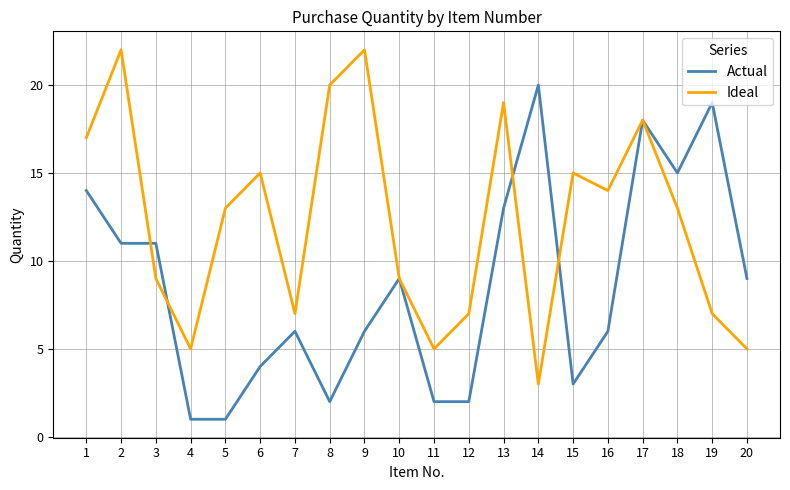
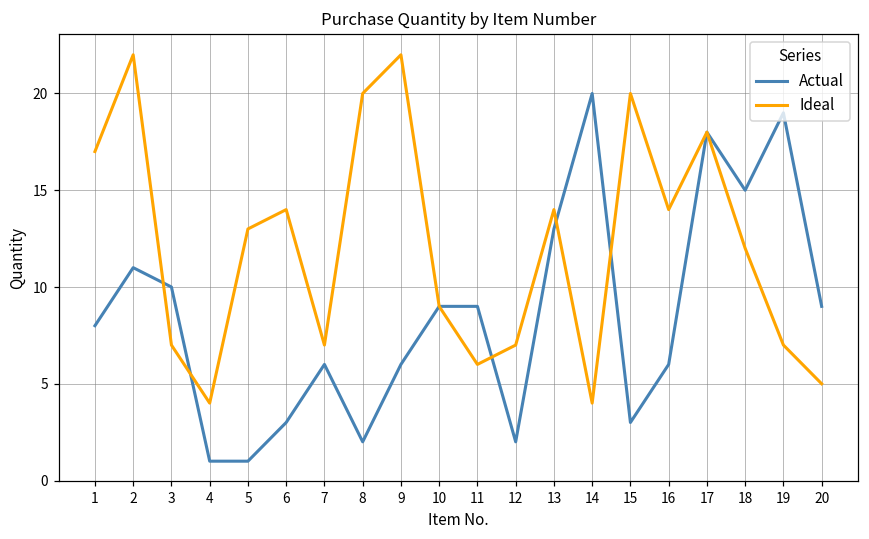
  {
    "Actual": {
-     "1": 14,
+     "1": 8,
      "2": 11,
-     "3": 11,
+     "3": 10,
      "4": 1,
      "5": 1,
-     "6": 4,
+     "6": 3,
      "7": 6,
      "8": 2,
      "9": 6,
-     "11": 2,
+     "11": 9,
      "12": 2,
      "13": 13,
      "14": 20,
      "15": 3,
      "16": 6,
      "18": 15,
      "20": 9
    },
    "Ideal": {
      "1": 17,
      "2": 22,
-     "3": 9,
-     "4": 5,
+     "3": 7,
+     "4": 4,
      "5": 13,
-     "6": 15,
+     "6": 14,
      "7": 7,
      "8": 20,
      "9": 22,
-     "11": 5,
+     "11": 6,
      "12": 7,
-     "13": 19,
-     "14": 3,
-     "15": 15,
+     "13": 14,
+     "14": 4,
+     "15": 20,
      "16": 14,
-     "18": 13,
+     "18": 12,
      "19": 7,
      "20": 5
    }
  }
